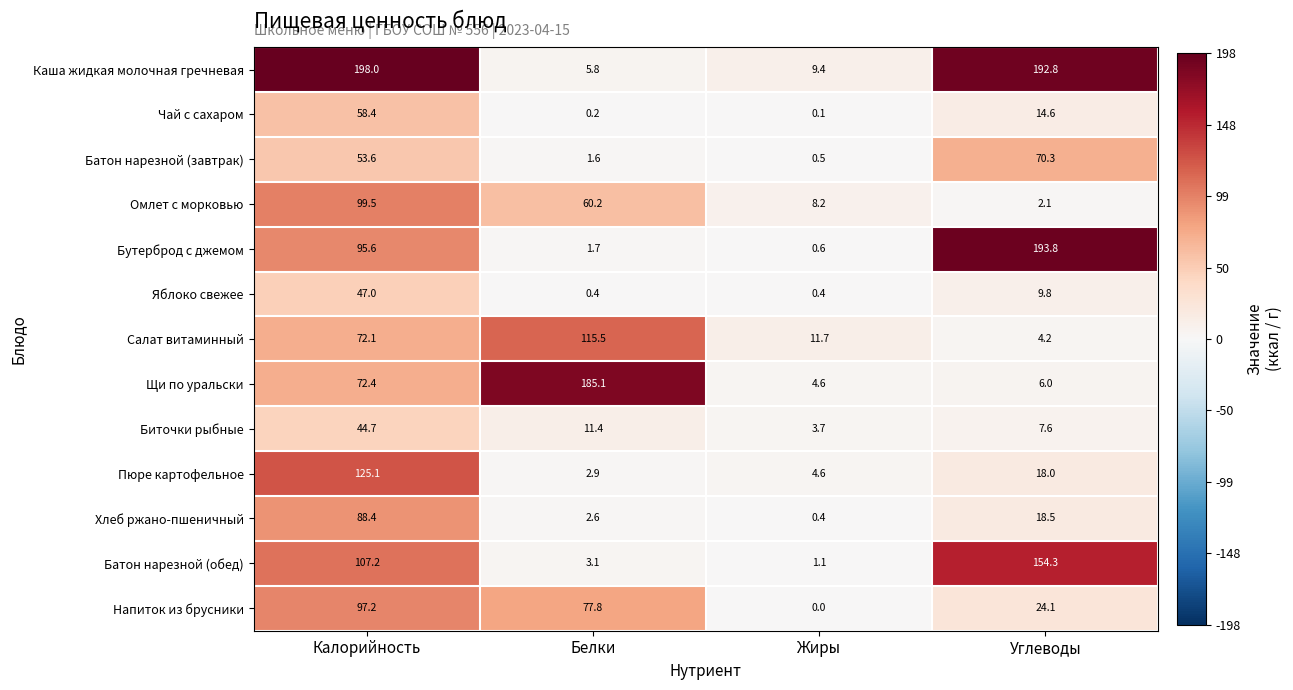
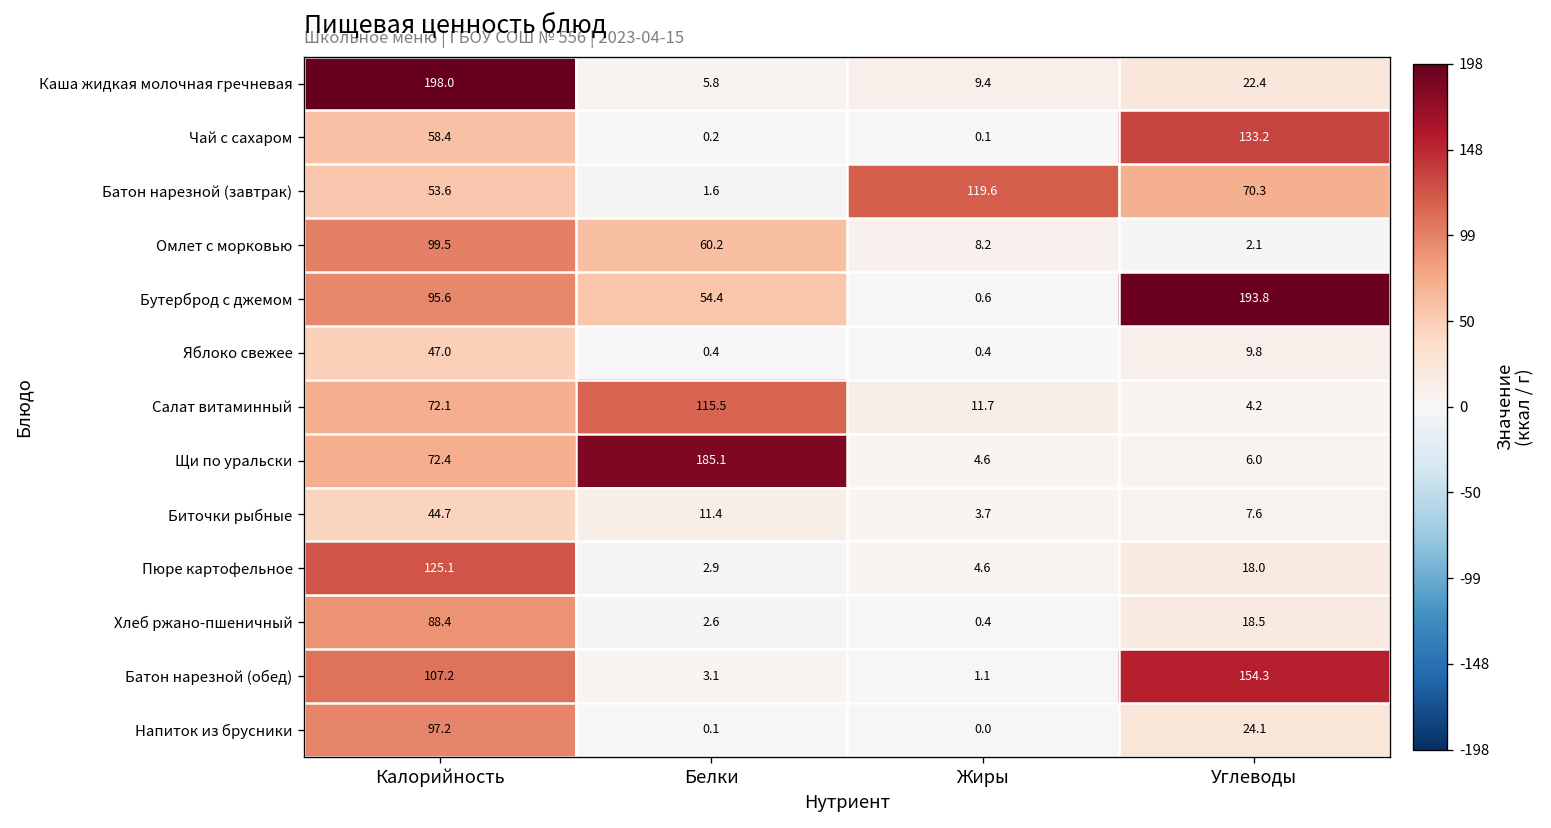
  {
    "Каша жидкая молочная гречневая": {
      "Калорийность": 198.0,
      "Белки": 5.8,
      "Жиры": 9.4,
-     "Углеводы": 192.8
+     "Углеводы": 22.4
    },
    "Чай с сахаром": {
      "Калорийность": 58.4,
      "Белки": 0.2,
      "Жиры": 0.1,
-     "Углеводы": 14.6
+     "Углеводы": 133.2
    },
    "Батон нарезной (завтрак)": {
      "Калорийность": 53.6,
      "Белки": 1.6,
-     "Жиры": 0.5,
+     "Жиры": 119.6,
      "Углеводы": 70.3
    },
    "Омлет с морковью": {
      "Калорийность": 99.5,
      "Белки": 60.2,
      "Жиры": 8.2,
      "Углеводы": 2.1
    },
    "Бутерброд с джемом": {
      "Калорийность": 95.6,
-     "Белки": 1.7,
+     "Белки": 54.4,
      "Жиры": 0.6,
      "Углеводы": 193.8
    },
    "Яблоко свежее": {
      "Калорийность": 47.0,
      "Белки": 0.4,
      "Жиры": 0.4,
      "Углеводы": 9.8
    },
    "Салат витаминный": {
      "Калорийность": 72.1,
      "Белки": 115.5,
      "Жиры": 11.7,
      "Углеводы": 4.2
    },
    "Щи по уральски": {
      "Калорийность": 72.4,
      "Белки": 185.1,
      "Жиры": 4.6,
      "Углеводы": 6.0
    },
    "Биточки рыбные": {
      "Калорийность": 44.7,
      "Белки": 11.4,
      "Жиры": 3.7,
      "Углеводы": 7.6
    },
    "Пюре картофельное": {
      "Калорийность": 125.1,
      "Белки": 2.9,
      "Жиры": 4.6,
      "Углеводы": 18.0
    },
    "Хлеб ржано-пшеничный": {
      "Калорийность": 88.4,
      "Белки": 2.6,
      "Жиры": 0.4,
      "Углеводы": 18.5
    },
    "Батон нарезной (обед)": {
      "Калорийность": 107.2,
      "Белки": 3.1,
      "Жиры": 1.1,
      "Углеводы": 154.3
    },
    "Напиток из брусники": {
      "Калорийность": 97.2,
-     "Белки": 77.8,
+     "Белки": 0.1,
      "Жиры": 0.0,
      "Углеводы": 24.1
    }
  }
